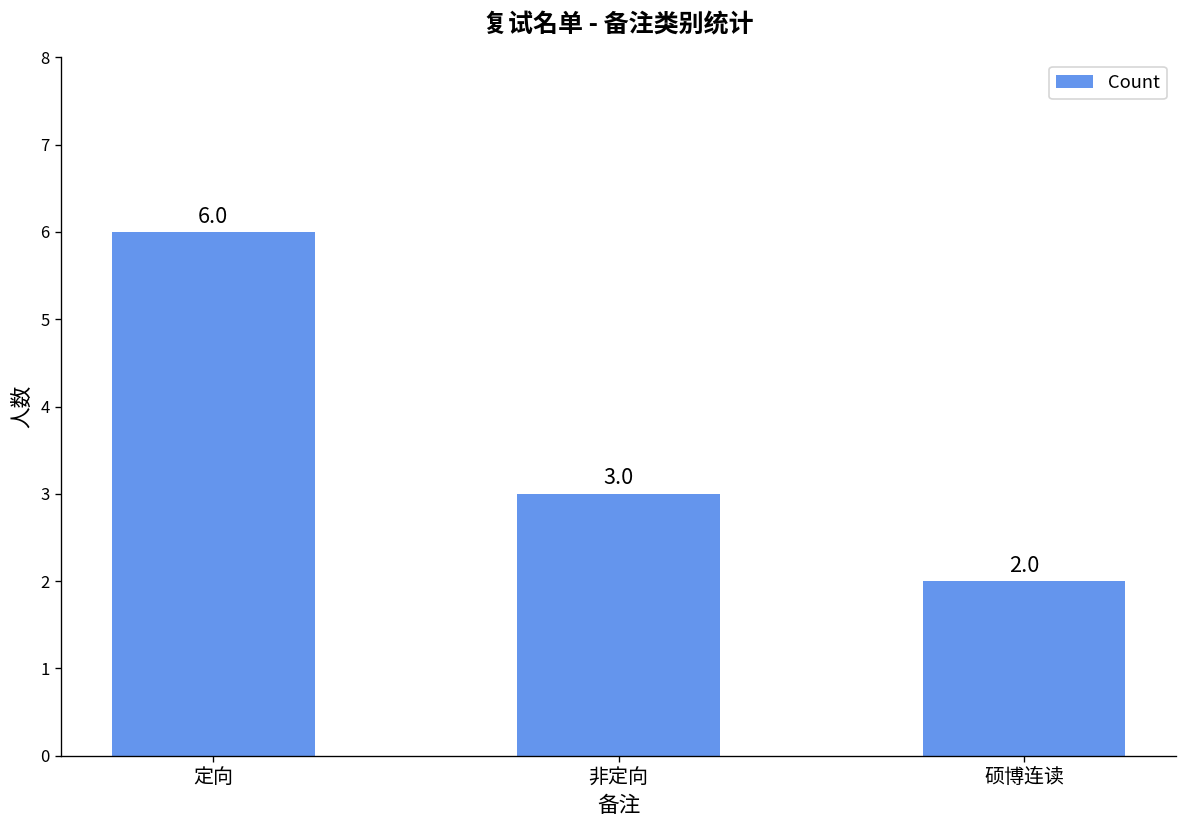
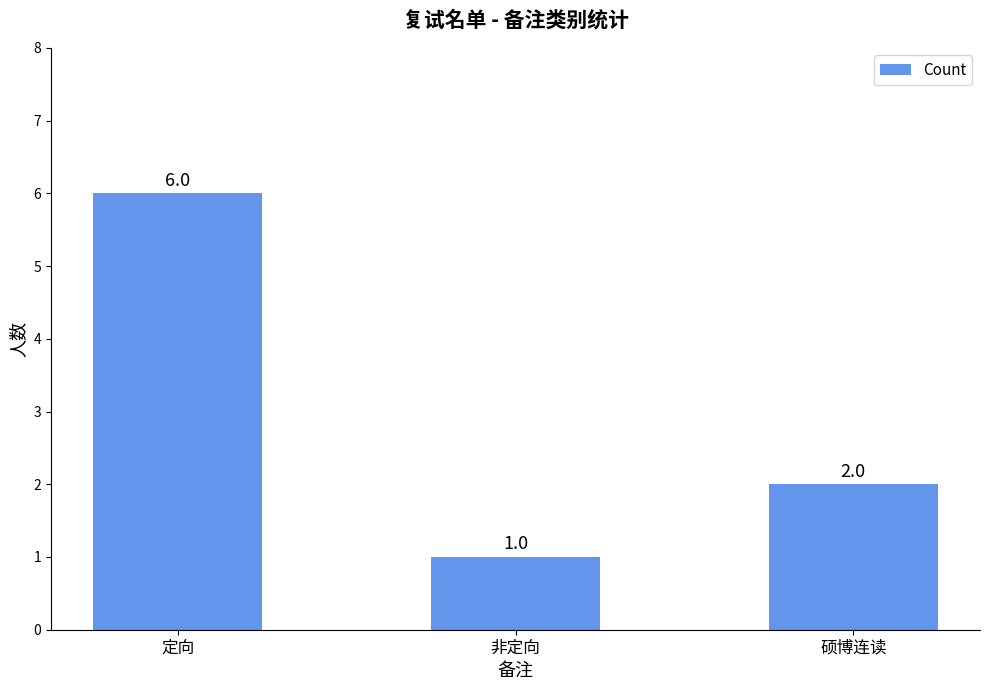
  {
    "定向": 6.0,
-   "非定向": 3.0,
+   "非定向": 1.0,
    "硕博连读": 2.0
  }
